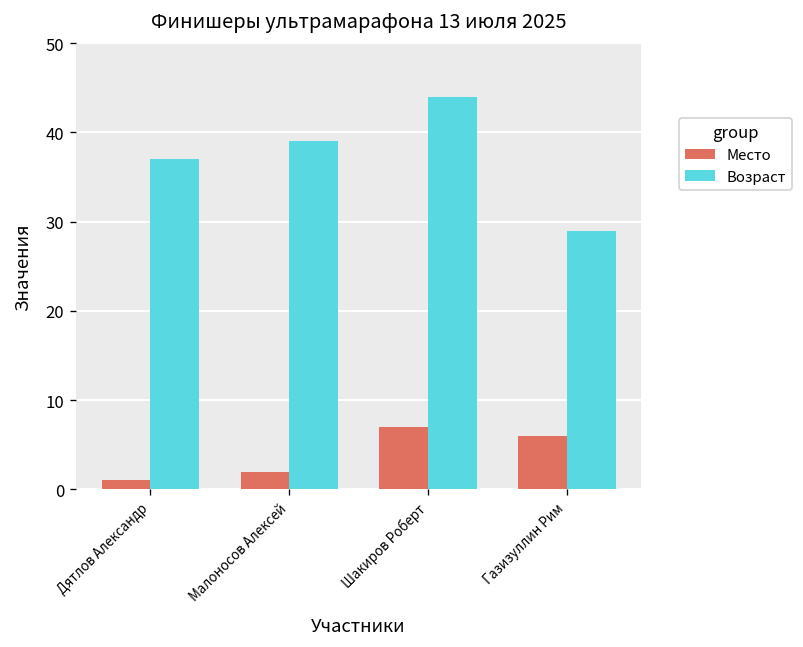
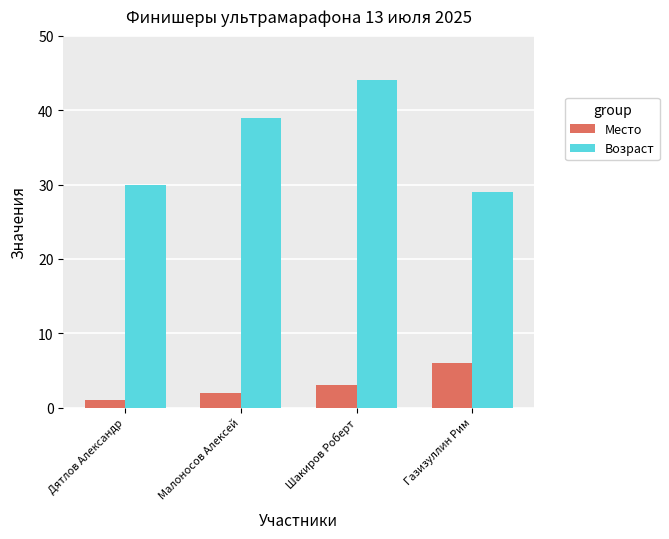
  {
    "Место": {
      "Дятлов Александр": 1,
      "Малоносов Алексей": 2,
-     "Шакиров Роберт": 7,
+     "Шакиров Роберт": 3,
      "Газизуллин Рим": 6
    },
    "Возраст": {
-     "Дятлов Александр": 37,
+     "Дятлов Александр": 30,
      "Малоносов Алексей": 39,
      "Шакиров Роберт": 44,
      "Газизуллин Рим": 29
    }
  }
